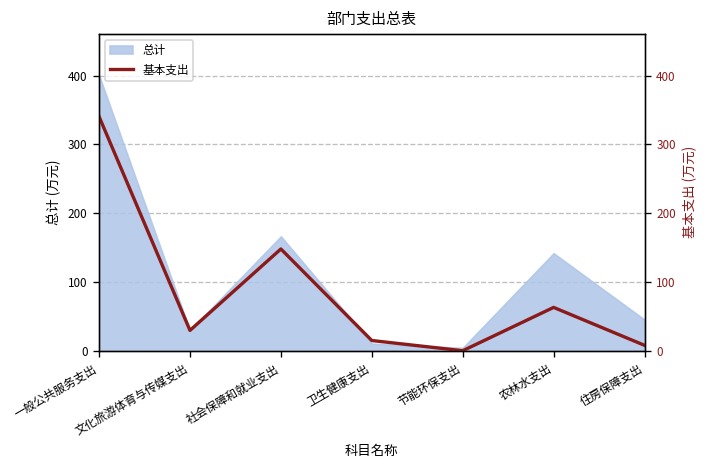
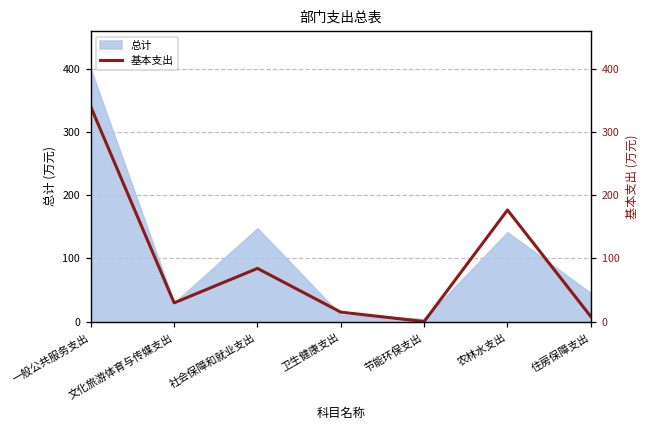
  {
    "总计": {
      "一般公共服务支出": 400,
      "文化旅游体育与传媒支出": 30,
-     "社会保障和就业支出": 170,
+     "社会保障和就业支出": 150,
      "卫生健康支出": 10,
      "农林水支出": 140,
      "住房保障支出": 50
    },
    "基本支出": {
      "一般公共服务支出": 340,
      "文化旅游体育与传媒支出": 30,
-     "社会保障和就业支出": 150,
+     "社会保障和就业支出": 80,
      "卫生健康支出": 10,
      "节能环保支出": 0,
-     "农林水支出": 60,
+     "农林水支出": 180,
      "住房保障支出": 10
    }
  }
